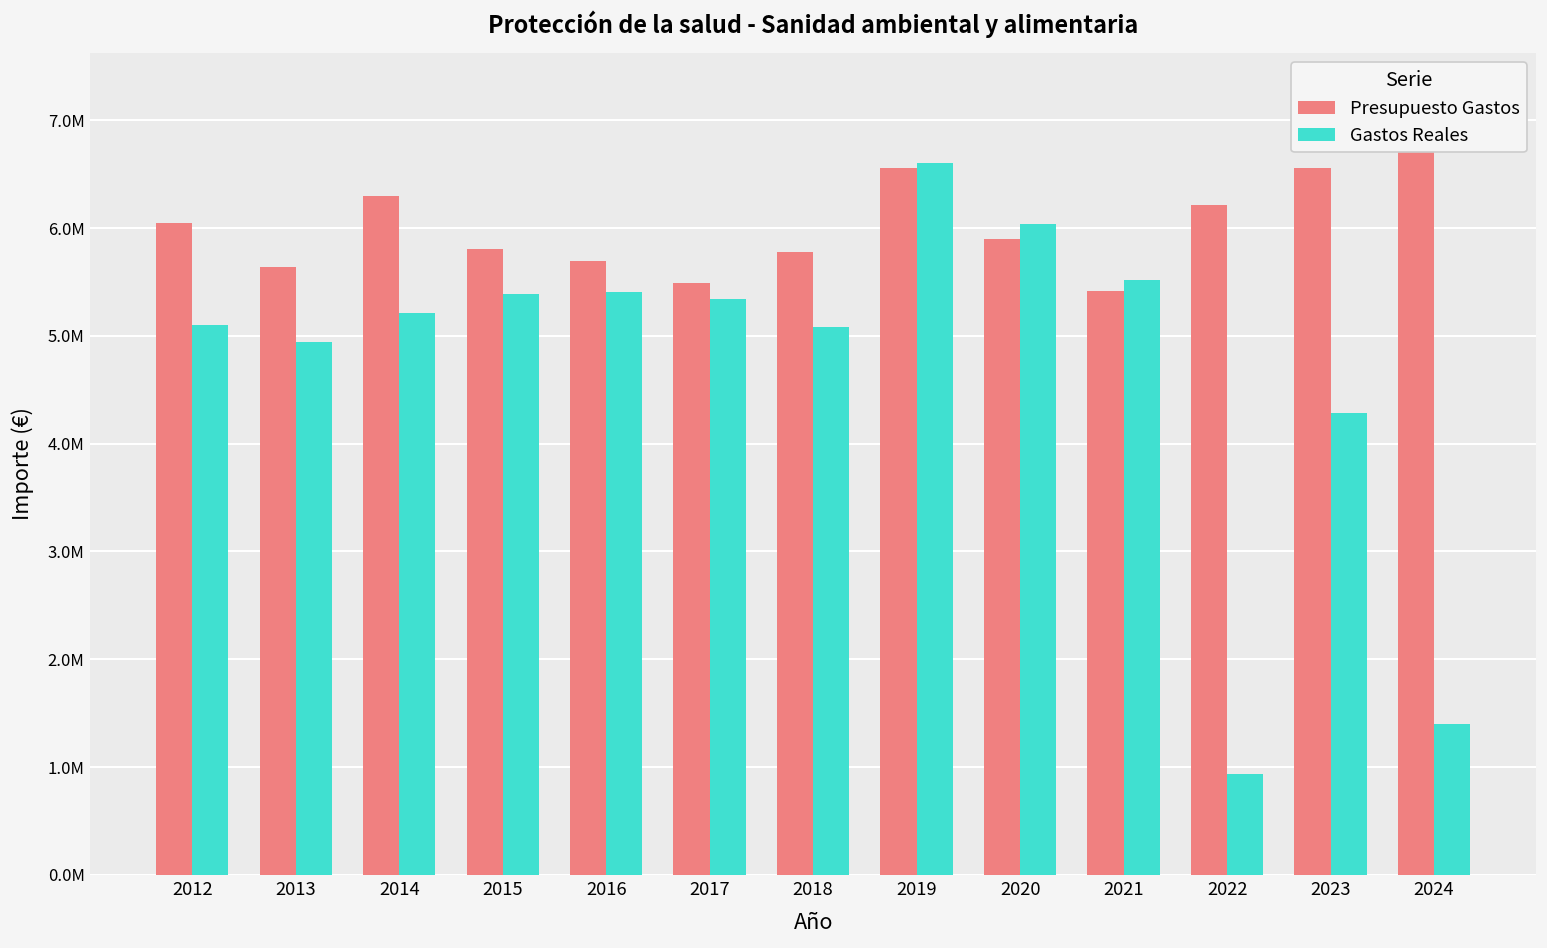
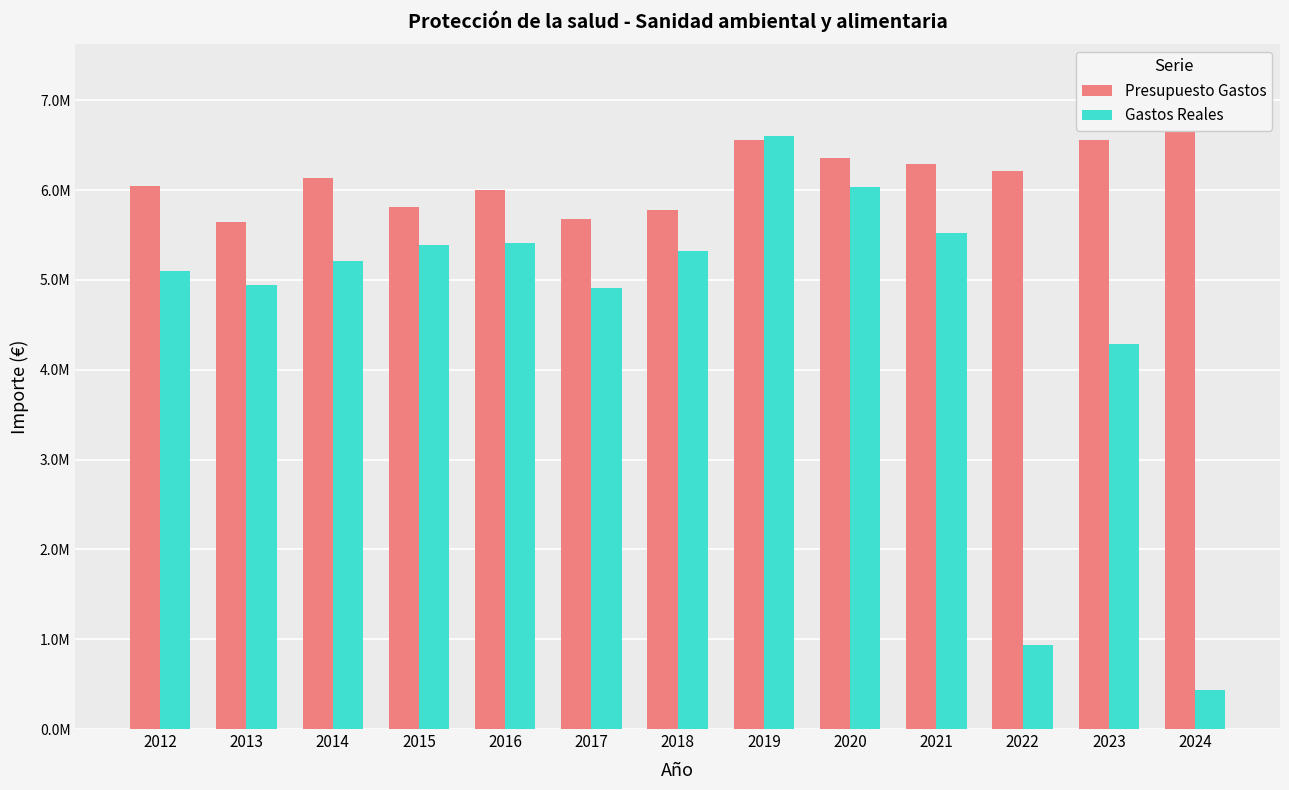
  {
    "Presupuesto Gastos": {
      "2012": 6100000,
      "2013": 5600000,
-     "2014": 6300000,
+     "2014": 6100000,
      "2015": 5800000,
-     "2016": 5700000,
-     "2017": 5500000,
+     "2016": 6000000,
+     "2017": 5700000,
      "2018": 5800000,
      "2019": 6600000,
-     "2020": 5900000,
-     "2021": 5400000,
+     "2020": 6400000,
+     "2021": 6300000,
      "2022": 6200000,
      "2023": 6600000
    },
    "Gastos Reales": {
      "2012": 5100000,
      "2013": 4900000,
      "2014": 5200000,
      "2015": 5400000,
      "2016": 5400000,
-     "2017": 5300000,
-     "2018": 5100000,
+     "2017": 4900000,
+     "2018": 5300000,
      "2019": 6600000,
      "2020": 6000000,
      "2021": 5500000,
      "2022": 900000,
      "2023": 4300000,
-     "2024": 1400000
+     "2024": 400000
    }
  }
